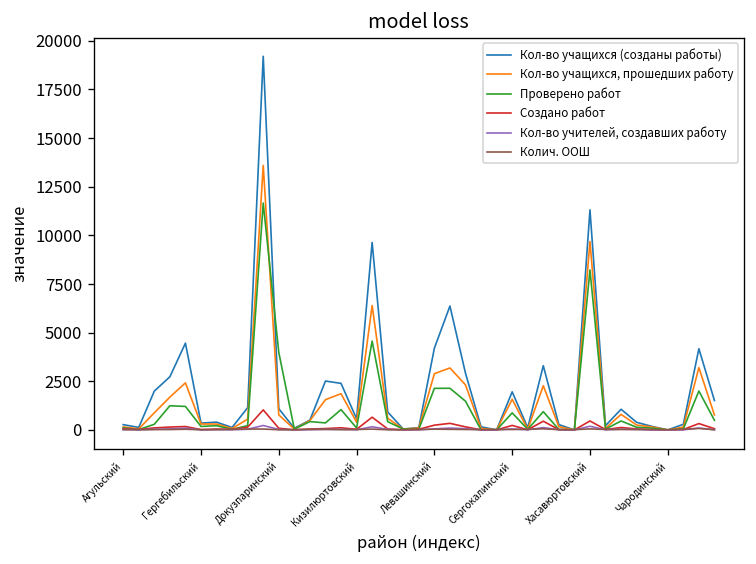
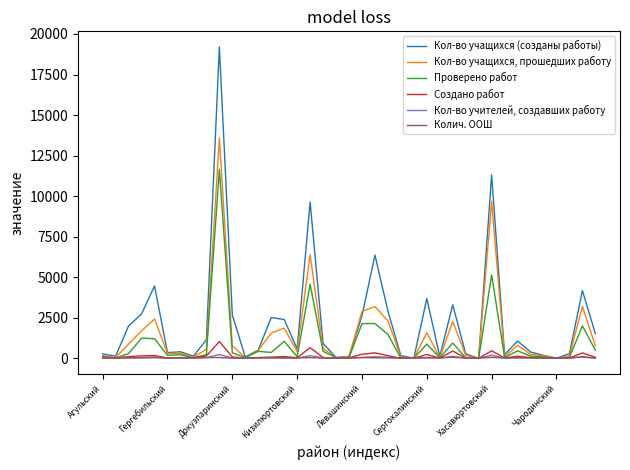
  {
    "Кол-во учащихся (созданы работы)": {
-     "Докузпаринский": 1100,
+     "Докузпаринский": 2700,
      "Кизилюртовский": 600,
-     "Левашинский": 4200,
-     "Сергокалинский": 2000,
+     "Левашинский": 2600,
+     "Сергокалинский": 3700,
      "Хасавюртовский": 11300
    },
    "Кол-во учащихся, прошедших работу": {
      "Докузпаринский": 800,
      "Кизилюртовский": 400,
      "Левашинский": 2900,
      "Сергокалинский": 1600,
      "Хасавюртовский": 9700
    },
    "Проверено работ": {
-     "Докузпаринский": 4000,
+     "Докузпаринский": 300,
      "Левашинский": 2100,
      "Сергокалинский": 900,
-     "Хасавюртовский": 8200
+     "Хасавюртовский": 5100
    },
    "Создано работ": {
      "Левашинский": 200,
      "Сергокалинский": 200,
      "Хасавюртовский": 500
    }
  }
